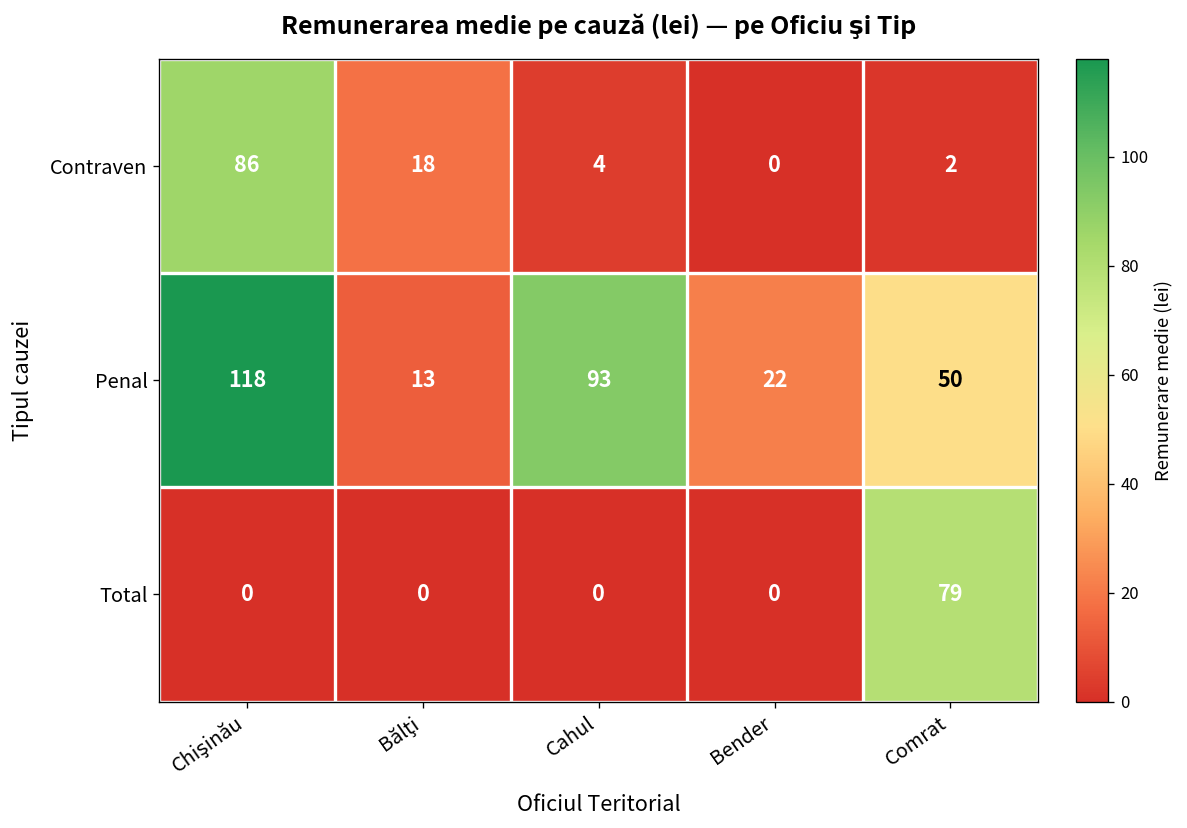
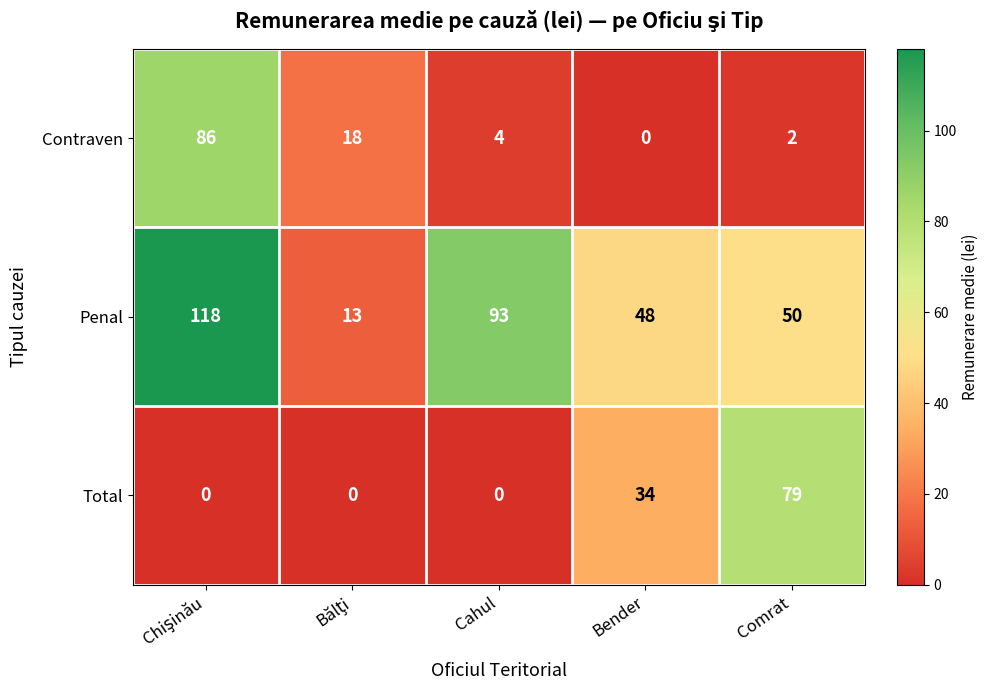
  {
    "Contraven": {
      "Chişinău": 86,
      "Bălţi": 18,
      "Cahul": 4,
      "Bender": 0,
      "Comrat": 2
    },
    "Penal": {
      "Chişinău": 118,
      "Bălţi": 13,
      "Cahul": 93,
-     "Bender": 22,
+     "Bender": 48,
      "Comrat": 50
    },
    "Total": {
      "Chişinău": 0,
      "Bălţi": 0,
      "Cahul": 0,
-     "Bender": 0,
+     "Bender": 34,
      "Comrat": 79
    }
  }
